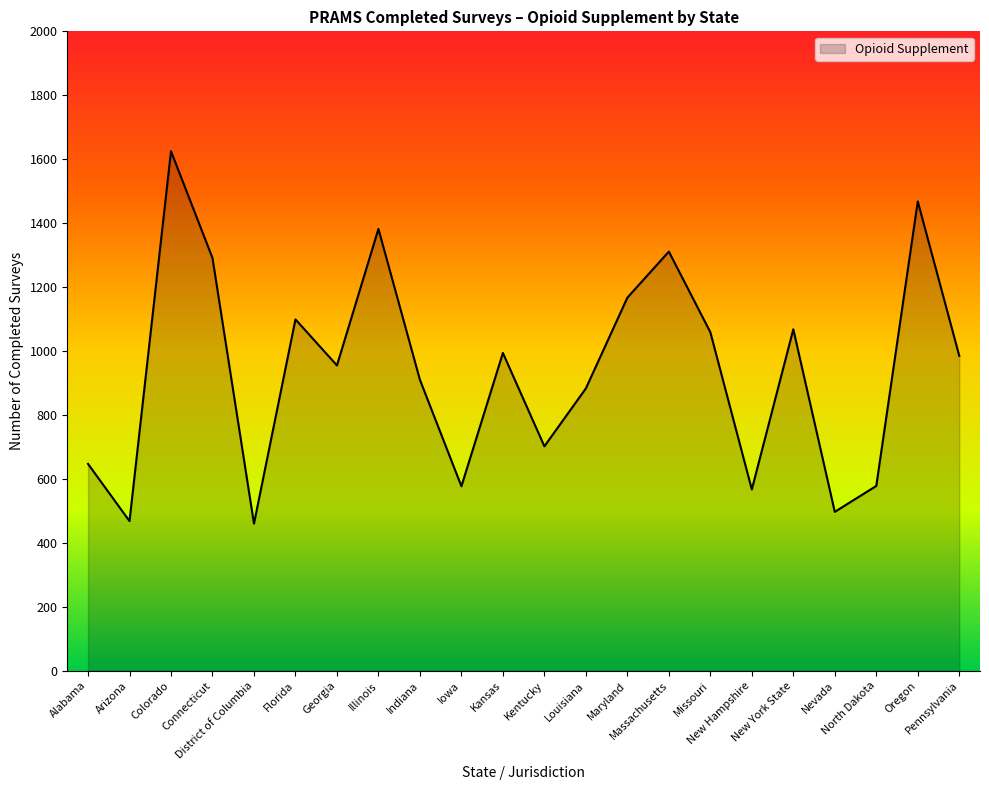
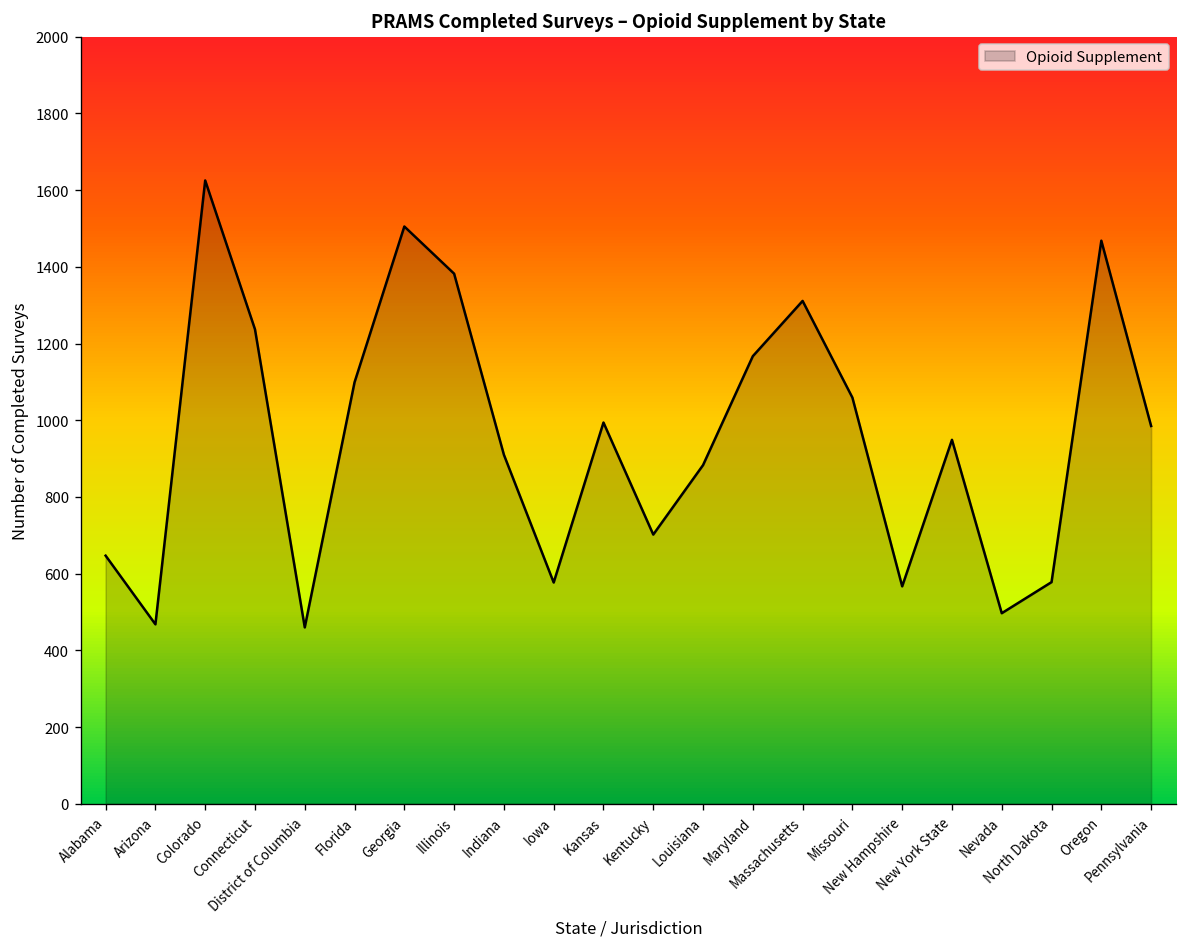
  {
    "Alabama": 650,
    "Arizona": 470,
    "Colorado": 1630,
-   "Connecticut": 1290,
+   "Connecticut": 1240,
    "District of Columbia": 460,
    "Florida": 1100,
-   "Georgia": 960,
+   "Georgia": 1510,
    "Illinois": 1380,
    "Indiana": 910,
    "Iowa": 580,
    "Kansas": 990,
    "Kentucky": 700,
    "Louisiana": 880,
    "Maryland": 1170,
    "Massachusetts": 1310,
    "Missouri": 1060,
    "New Hampshire": 570,
-   "New York State": 1070,
+   "New York State": 950,
    "Nevada": 500,
    "North Dakota": 580,
    "Oregon": 1470,
    "Pennsylvania": 990
  }
